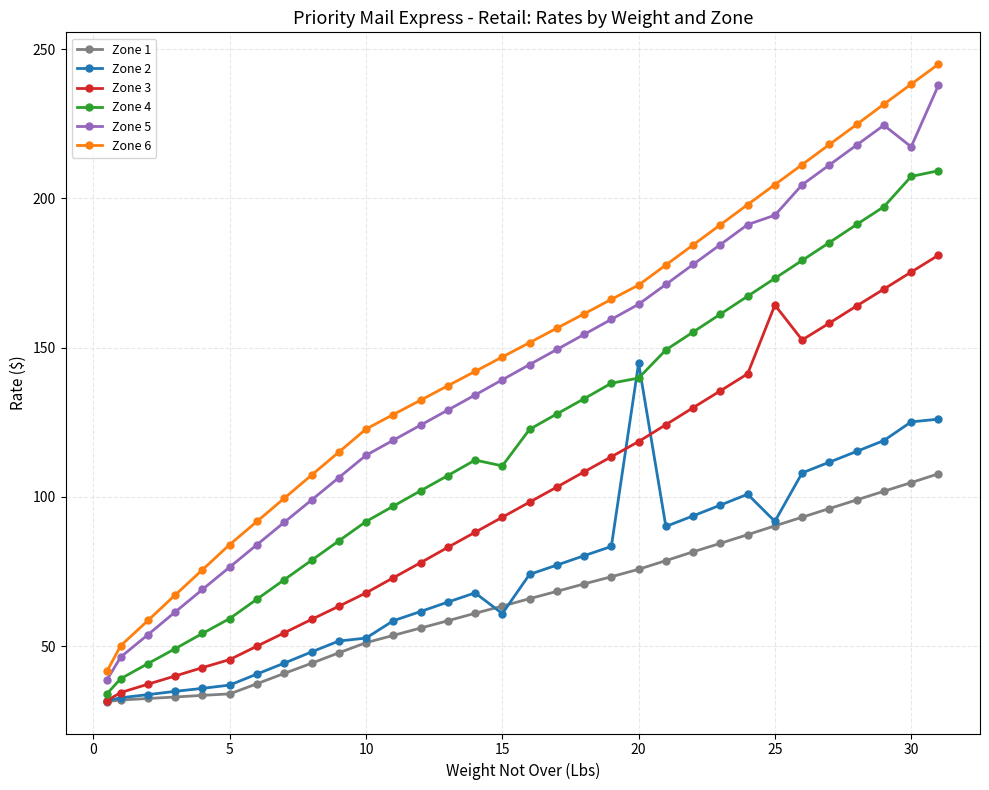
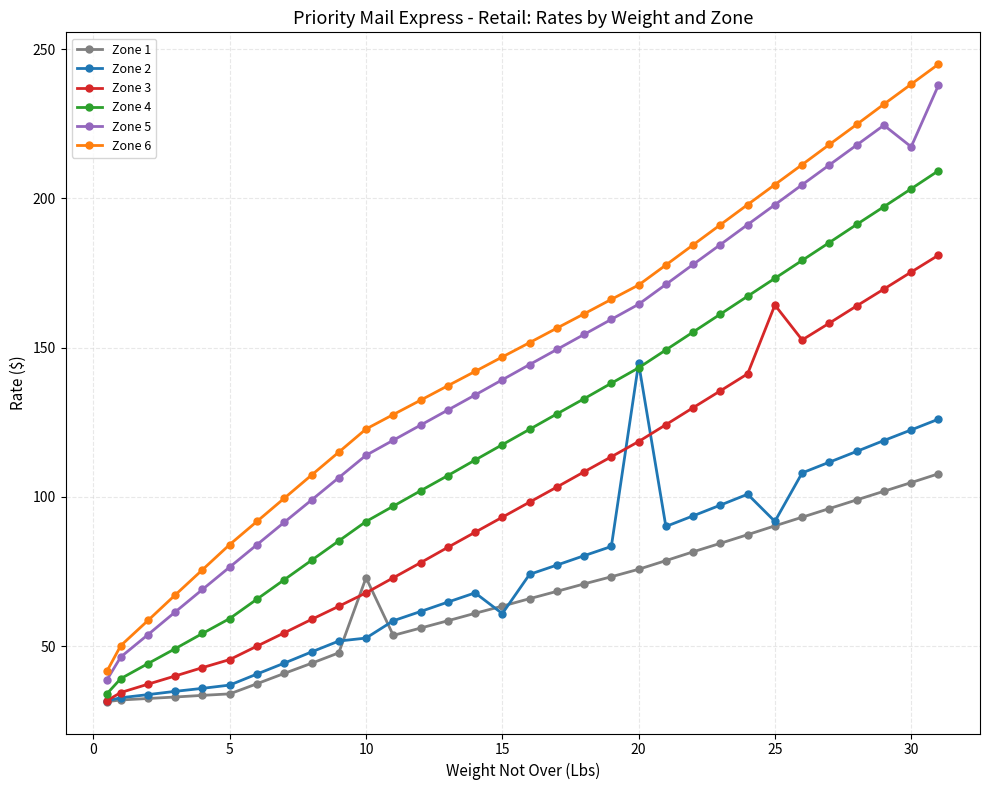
  {
    "Zone 1": {
      "5": 34,
-     "10": 51,
+     "10": 73,
      "15": 63,
      "20": 76,
      "25": 90,
      "30": 105
    },
    "Zone 2": {
      "5": 37,
      "10": 53,
      "15": 61,
      "20": 145,
      "25": 92,
-     "30": 125
+     "30": 122
    },
    "Zone 3": {
      "5": 46,
      "10": 68,
      "15": 93,
      "20": 119,
      "25": 164,
      "30": 175
    },
    "Zone 4": {
      "5": 59,
      "10": 92,
-     "15": 110,
-     "20": 140,
+     "15": 118,
+     "20": 143,
      "25": 173,
-     "30": 207
+     "30": 203
    },
    "Zone 5": {
      "5": 77,
      "10": 114,
      "15": 139,
      "20": 165,
-     "25": 194,
+     "25": 198,
      "30": 217
    },
    "Zone 6": {
      "5": 84,
      "10": 123,
      "15": 147,
      "20": 171,
      "25": 205,
      "30": 238
    }
  }
